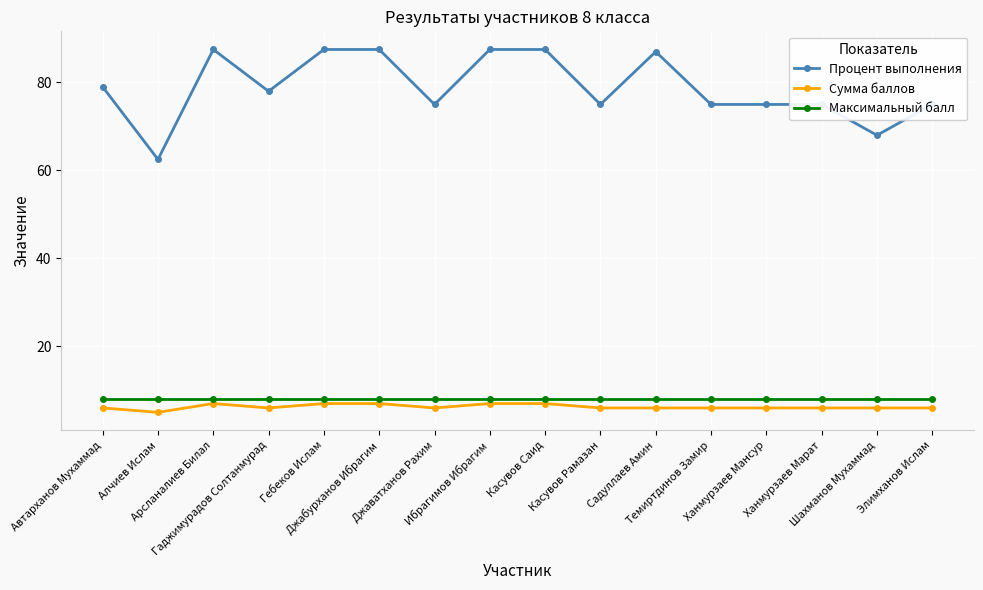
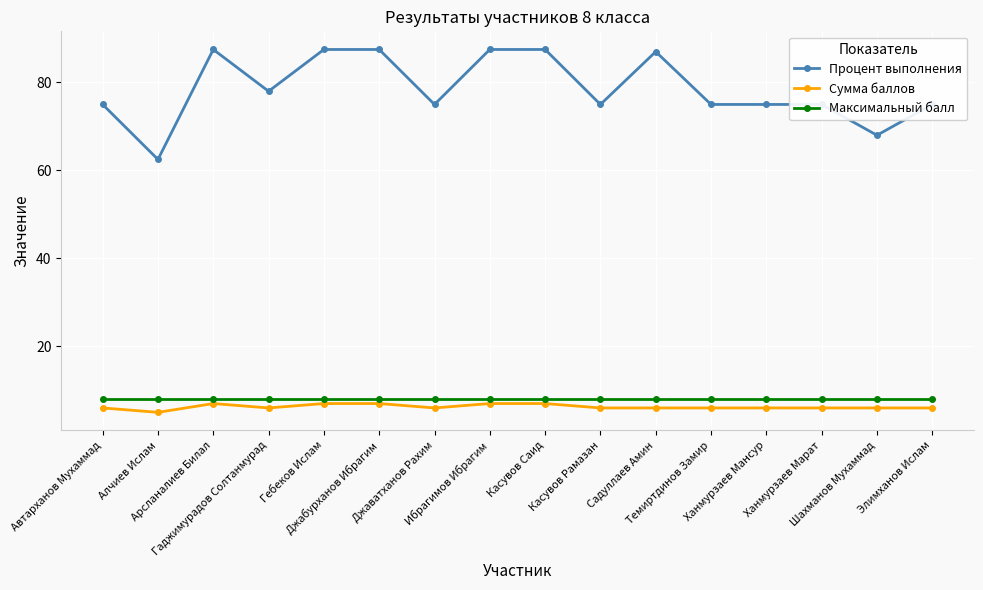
  {
    "Процент выполнения": {
-     "Автарханов Мухаммад": 79,
+     "Автарханов Мухаммад": 75,
      "Алчиев Ислам": 63,
      "Арсланалиев Билал": 88,
      "Гаджимурадов Солтанмурад": 78,
      "Гебеков Ислам": 88,
      "Джабурханов Ибрагим": 88,
      "Джаватханов Рахим": 75,
      "Ибрагимов Ибрагим": 88,
      "Касувов Саид": 88,
      "Касувов Рамазан": 75,
      "Садуллаев Амин": 87,
      "Темиртдинов Замир": 75,
      "Ханмурзаев Мансур": 75,
      "Шахманов Мухаммад": 68
    },
    "Сумма баллов": {
      "Автарханов Мухаммад": 6,
      "Алчиев Ислам": 5,
      "Арсланалиев Билал": 7,
      "Гаджимурадов Солтанмурад": 6,
      "Гебеков Ислам": 7,
      "Джабурханов Ибрагим": 7,
      "Джаватханов Рахим": 6,
      "Ибрагимов Ибрагим": 7,
      "Касувов Саид": 7,
      "Касувов Рамазан": 6,
      "Садуллаев Амин": 6,
      "Темиртдинов Замир": 6,
      "Ханмурзаев Мансур": 6,
      "Ханмурзаев Марат": 6,
      "Шахманов Мухаммад": 6,
      "Элимханов Ислам": 6
    },
    "Максимальный балл": {
      "Автарханов Мухаммад": 8,
      "Алчиев Ислам": 8,
      "Арсланалиев Билал": 8,
      "Гаджимурадов Солтанмурад": 8,
      "Гебеков Ислам": 8,
      "Джабурханов Ибрагим": 8,
      "Джаватханов Рахим": 8,
      "Ибрагимов Ибрагим": 8,
      "Касувов Саид": 8,
      "Касувов Рамазан": 8,
      "Садуллаев Амин": 8,
      "Темиртдинов Замир": 8,
      "Ханмурзаев Мансур": 8,
      "Ханмурзаев Марат": 8,
      "Шахманов Мухаммад": 8,
      "Элимханов Ислам": 8
    }
  }
